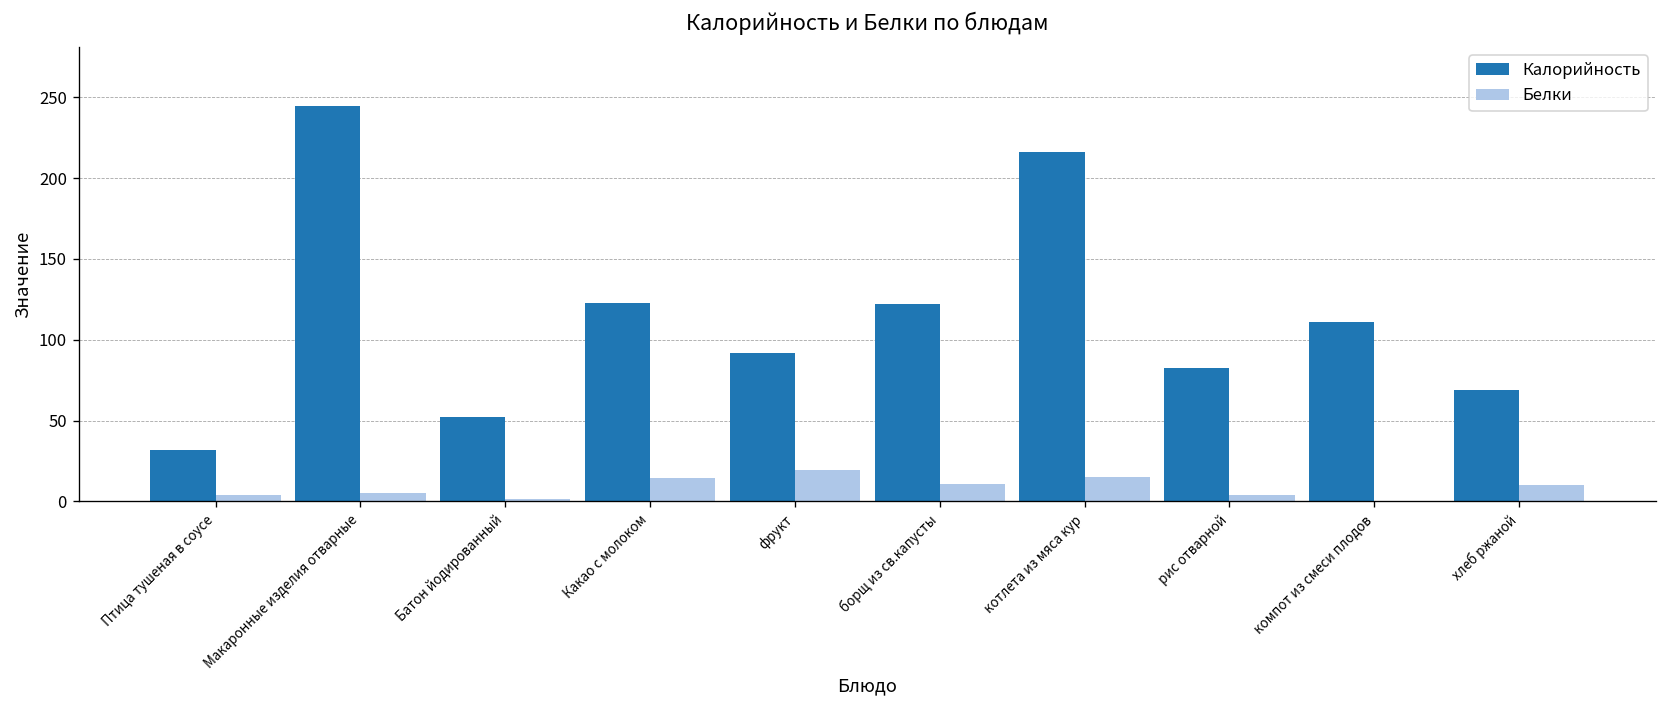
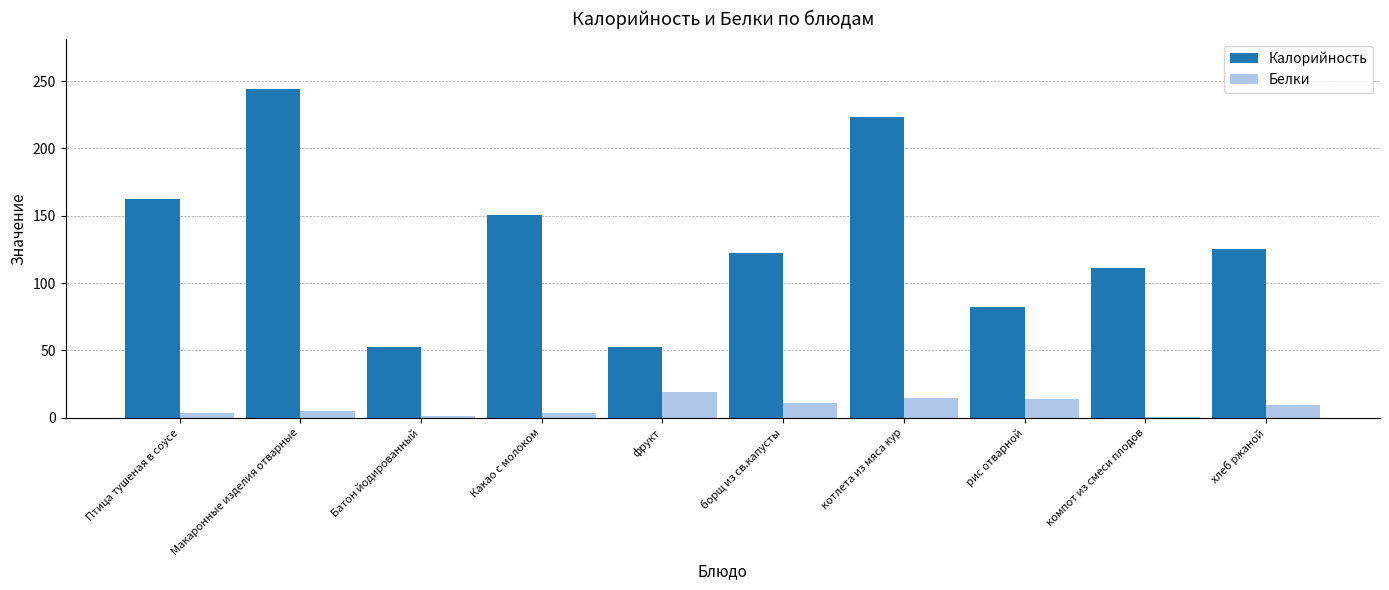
  {
    "Калорийность": {
-     "Птица тушеная в соусе": 32,
+     "Птица тушеная в соусе": 163,
      "Макаронные изделия отварные": 245,
      "Батон йодированный": 52,
-     "Какао с молоком": 123,
-     "фрукт": 92,
+     "Какао с молоком": 151,
+     "фрукт": 53,
      "борщ из св.капусты": 122,
-     "котлета из мяса кур": 216,
+     "котлета из мяса кур": 223,
      "рис отварной": 83,
      "компот из смеси плодов": 111,
-     "хлеб ржаной": 69
+     "хлеб ржаной": 126
    },
    "Белки": {
      "Птица тушеная в соусе": 4,
      "Макаронные изделия отварные": 5,
-     "Какао с молоком": 14,
+     "Какао с молоком": 4,
      "фрукт": 19,
      "борщ из св.капусты": 11,
      "котлета из мяса кур": 15,
-     "рис отварной": 4,
+     "рис отварной": 14,
      "хлеб ржаной": 10
    }
  }
